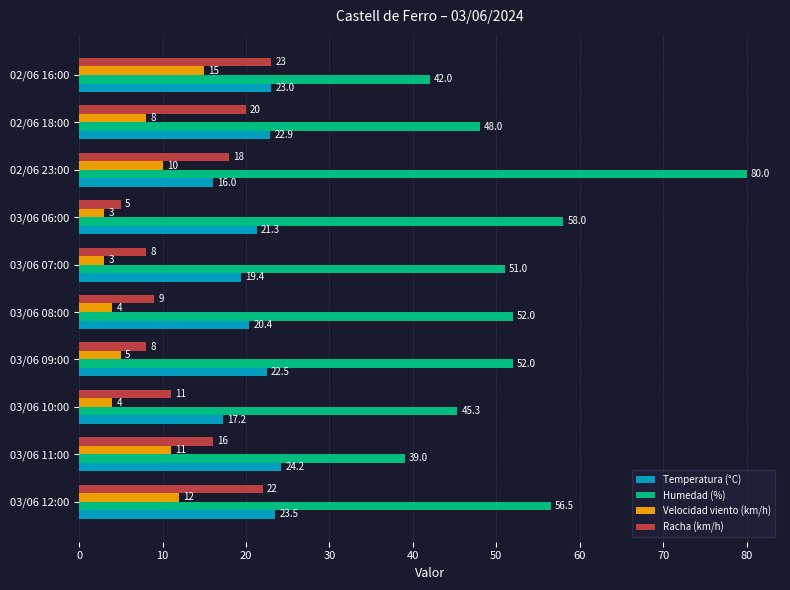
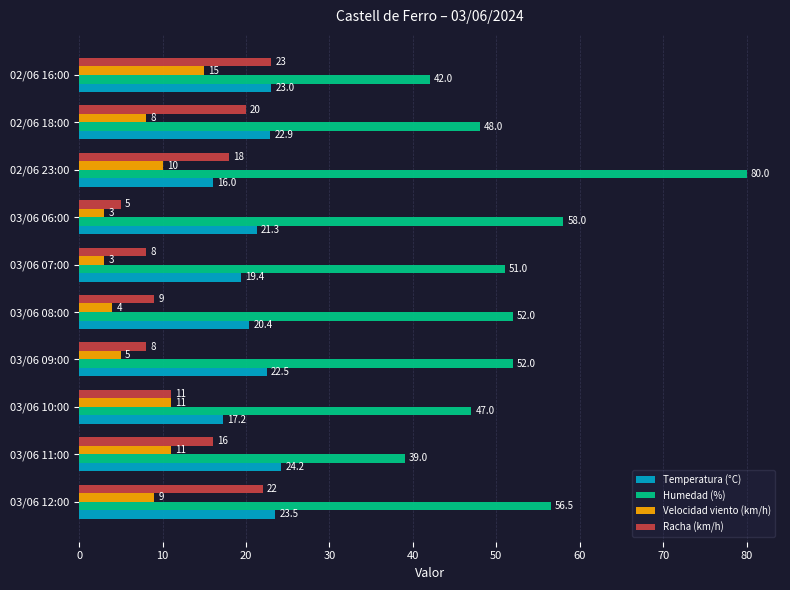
  {
    "Temperatura (°C)": {
      "02/06 16:00": 23.0,
      "02/06 18:00": 22.9,
      "02/06 23:00": 16.0,
      "03/06 06:00": 21.3,
      "03/06 07:00": 19.4,
      "03/06 08:00": 20.4,
      "03/06 09:00": 22.5,
      "03/06 10:00": 17.2,
      "03/06 11:00": 24.2,
      "03/06 12:00": 23.5
    },
    "Humedad (%)": {
      "02/06 16:00": 42.0,
      "02/06 18:00": 48.0,
      "02/06 23:00": 80.0,
      "03/06 06:00": 58.0,
      "03/06 07:00": 51.0,
      "03/06 08:00": 52.0,
      "03/06 09:00": 52.0,
-     "03/06 10:00": 45.3,
+     "03/06 10:00": 47.0,
      "03/06 11:00": 39.0,
      "03/06 12:00": 56.5
    },
    "Velocidad viento (km/h)": {
      "02/06 16:00": 15,
      "02/06 18:00": 8,
      "02/06 23:00": 10,
      "03/06 06:00": 3,
      "03/06 07:00": 3,
      "03/06 08:00": 4,
      "03/06 09:00": 5,
-     "03/06 10:00": 4,
+     "03/06 10:00": 11,
      "03/06 11:00": 11,
-     "03/06 12:00": 12
+     "03/06 12:00": 9
    },
    "Racha (km/h)": {
      "02/06 16:00": 23,
      "02/06 18:00": 20,
      "02/06 23:00": 18,
      "03/06 06:00": 5,
      "03/06 07:00": 8,
      "03/06 08:00": 9,
      "03/06 09:00": 8,
      "03/06 10:00": 11,
      "03/06 11:00": 16,
      "03/06 12:00": 22
    }
  }
